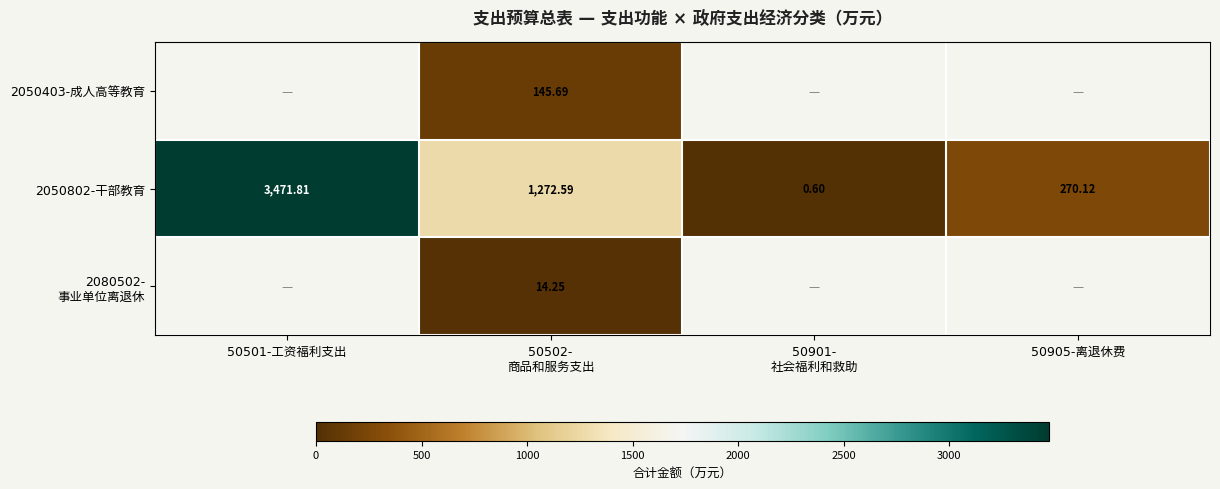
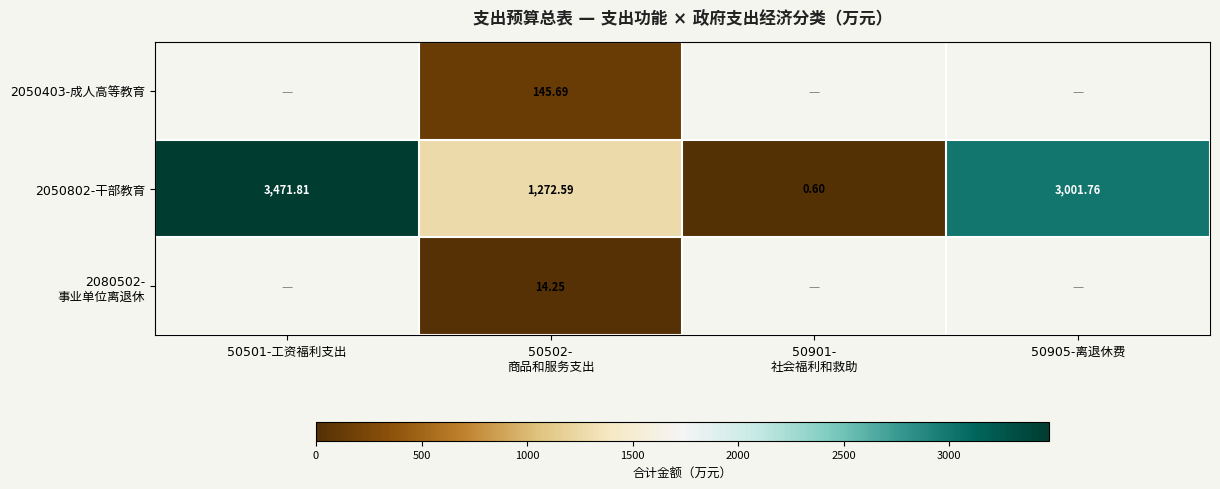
  {
    "2050403-成人高等教育": {
      "50502- 商品和服务支出": "145.69"
    },
    "2050802-干部教育": {
      "50501-工资福利支出": "3,471.81",
      "50502- 商品和服务支出": "1,272.59",
      "50901- 社会福利和救助": "0.60",
-     "50905-离退休费": "270.12"
+     "50905-离退休费": "3,001.76"
    },
    "2080502- 事业单位离退休": {
      "50502- 商品和服务支出": "14.25"
    }
  }
